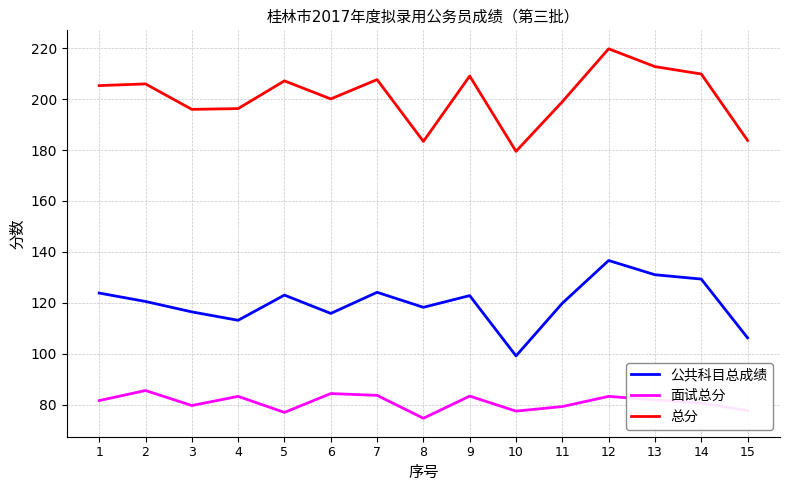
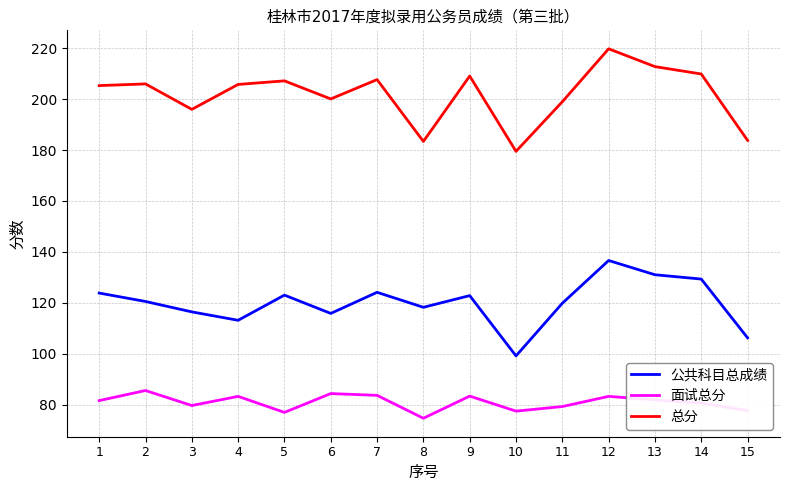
  {
    "公共科目总成绩": {
      "1": 124,
      "2": 121,
      "3": 116,
      "4": 113,
      "5": 123,
      "6": 116,
      "7": 124,
      "8": 118,
      "9": 123,
      "10": 99,
      "11": 120,
      "12": 137,
      "13": 131,
      "14": 129,
      "15": 106
    },
    "面试总分": {
      "1": 82,
      "2": 86,
      "3": 80,
      "4": 83,
      "5": 77,
      "6": 84,
      "7": 84,
      "8": 75,
      "9": 83,
      "10": 77,
      "11": 79,
      "12": 83
    },
    "总分": {
      "1": 205,
      "2": 206,
      "3": 196,
-     "4": 196,
+     "4": 206,
      "5": 207,
      "6": 200,
      "7": 208,
      "8": 183,
      "9": 209,
      "10": 180,
      "11": 199,
      "12": 220,
      "13": 213,
      "14": 210,
      "15": 184
    }
  }
